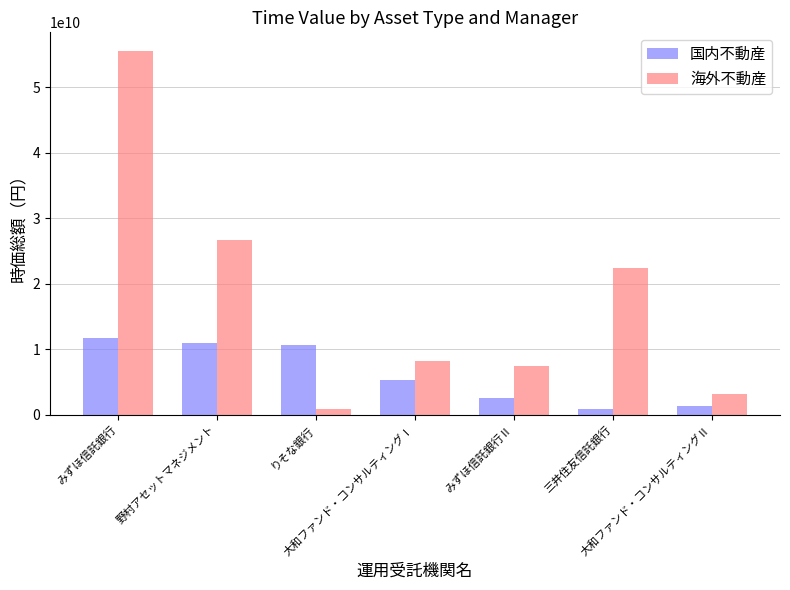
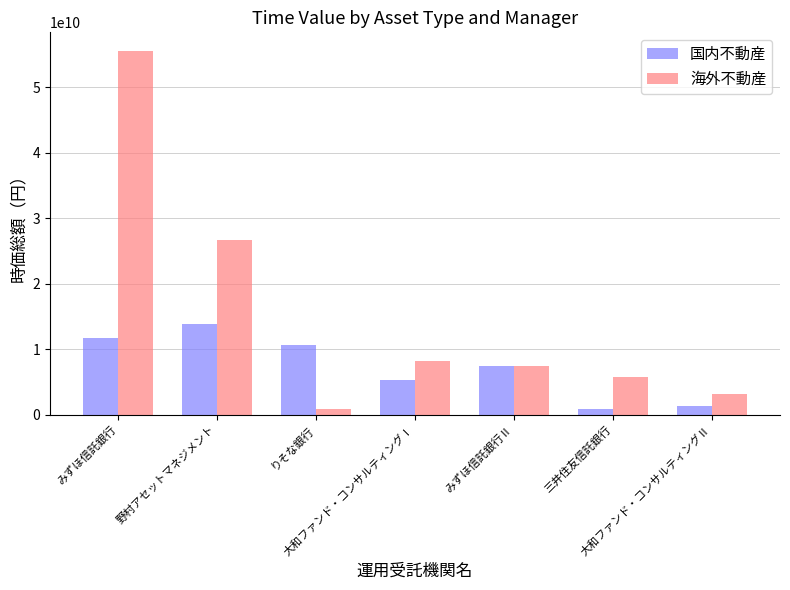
  {
    "国内不動産": {
      "みずほ信託銀行": 12000000000,
-     "野村アセットマネジメント": 11000000000,
+     "野村アセットマネジメント": 14000000000,
      "りそな銀行": 11000000000,
      "大和ファンド・コンサルティングⅠ": 5000000000,
-     "みずほ信託銀行Ⅱ": 3000000000,
+     "みずほ信託銀行Ⅱ": 7000000000,
      "三井住友信託銀行": 1000000000,
      "大和ファンド・コンサルティングⅡ": 1000000000
    },
    "海外不動産": {
      "みずほ信託銀行": 56000000000,
      "野村アセットマネジメント": 27000000000,
      "りそな銀行": 1000000000,
      "大和ファンド・コンサルティングⅠ": 8000000000,
      "みずほ信託銀行Ⅱ": 7000000000,
-     "三井住友信託銀行": 22000000000,
+     "三井住友信託銀行": 6000000000,
      "大和ファンド・コンサルティングⅡ": 3000000000
    }
  }
